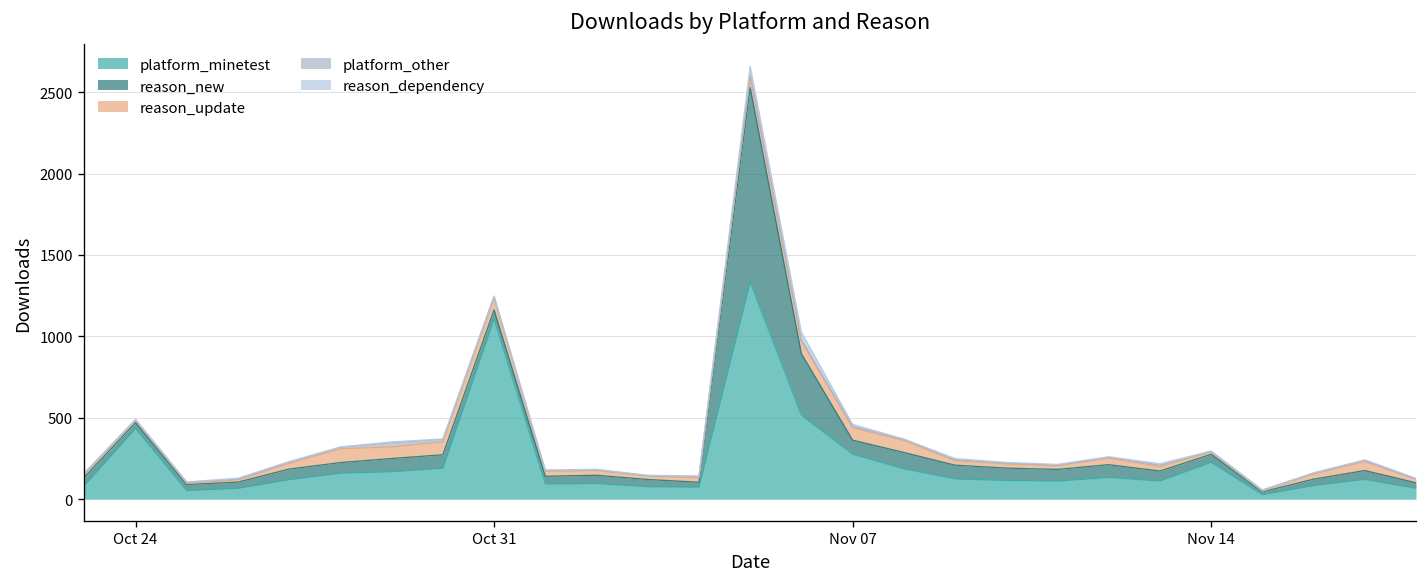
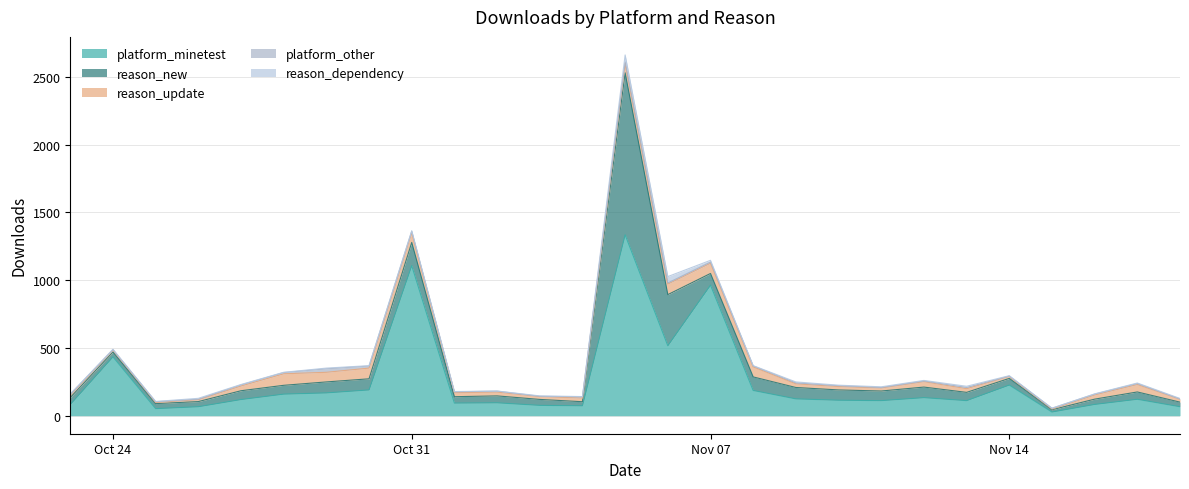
  {
    "platform_minetest": {
      "Oct 24": 430,
      "Oct 31": 1110,
-     "Nov 07": 280,
+     "Nov 07": 960,
      "Nov 14": 230
    },
    "reason_new": {
-     "Oct 31": 60,
+     "Oct 31": 170,
      "Nov 07": 90
    }
  }
